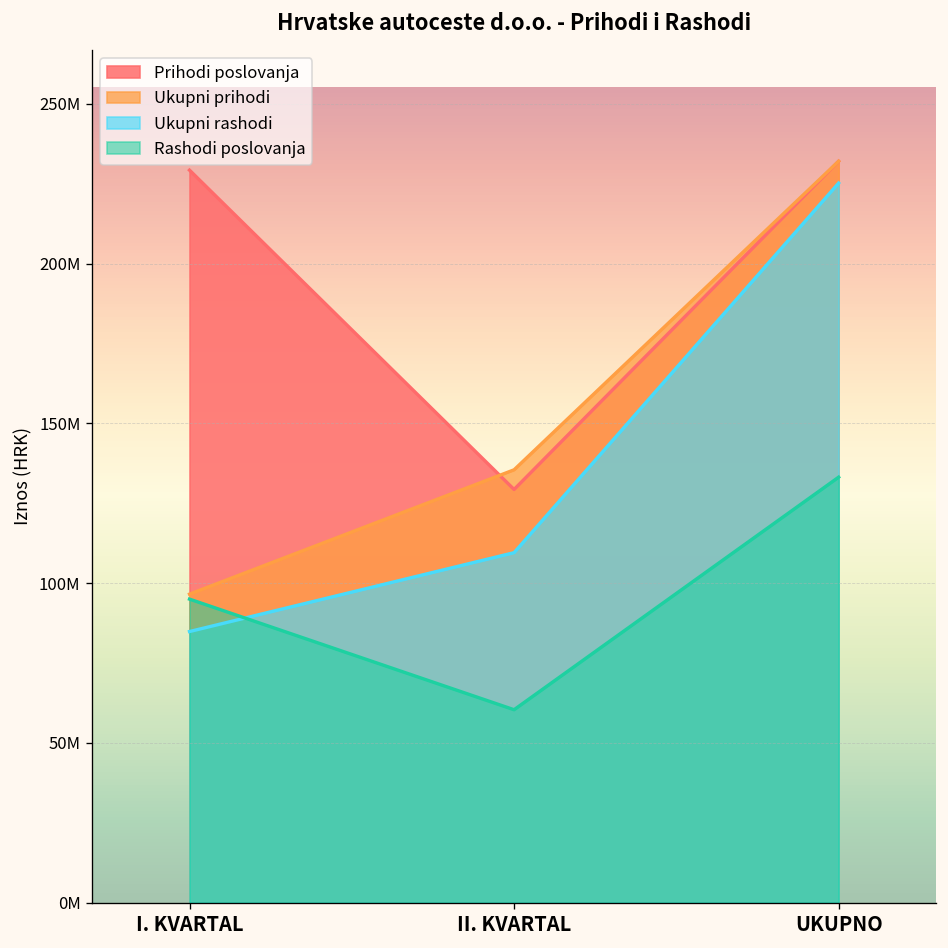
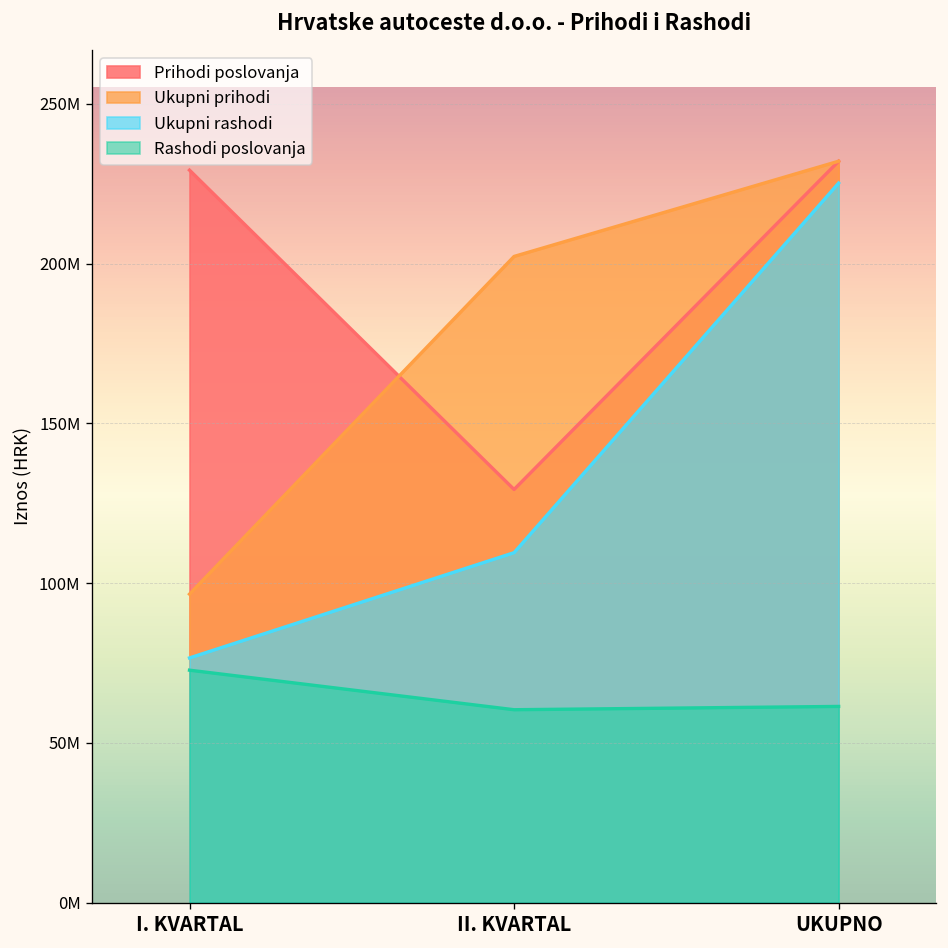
  {
    "Prihodi poslovanja": {
      "I. KVARTAL": 229000000,
      "II. KVARTAL": 129000000
    },
    "Ukupni prihodi": {
      "I. KVARTAL": 97000000,
-     "II. KVARTAL": 135000000
+     "II. KVARTAL": 202000000
    },
    "Ukupni rashodi": {
-     "I. KVARTAL": 85000000,
+     "I. KVARTAL": 77000000,
      "II. KVARTAL": 110000000,
      "UKUPNO": 225000000
    },
    "Rashodi poslovanja": {
-     "I. KVARTAL": 95000000,
+     "I. KVARTAL": 73000000,
      "II. KVARTAL": 60000000,
-     "UKUPNO": 133000000
+     "UKUPNO": 61000000
    }
  }
